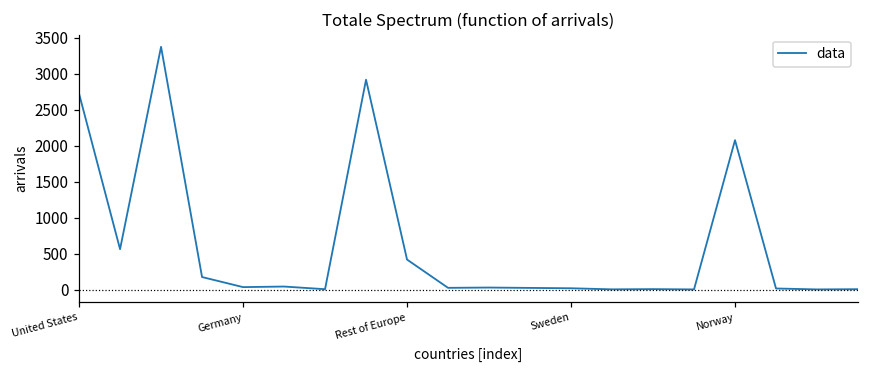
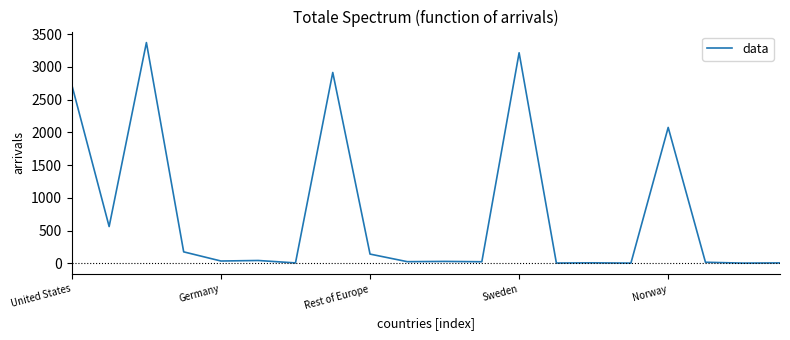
  {
    "United States": 2700,
    "Germany": 0,
-   "Rest of Europe": 400,
-   "Sweden": 0,
+   "Rest of Europe": 100,
+   "Sweden": 3200,
    "Norway": 2100
  }
